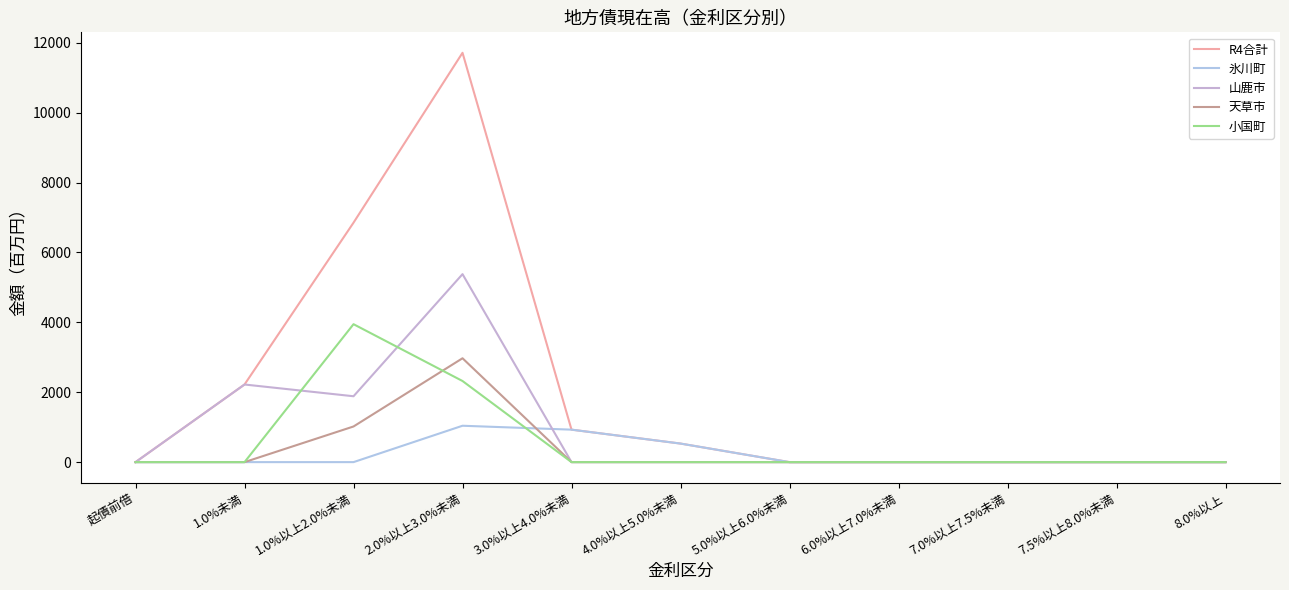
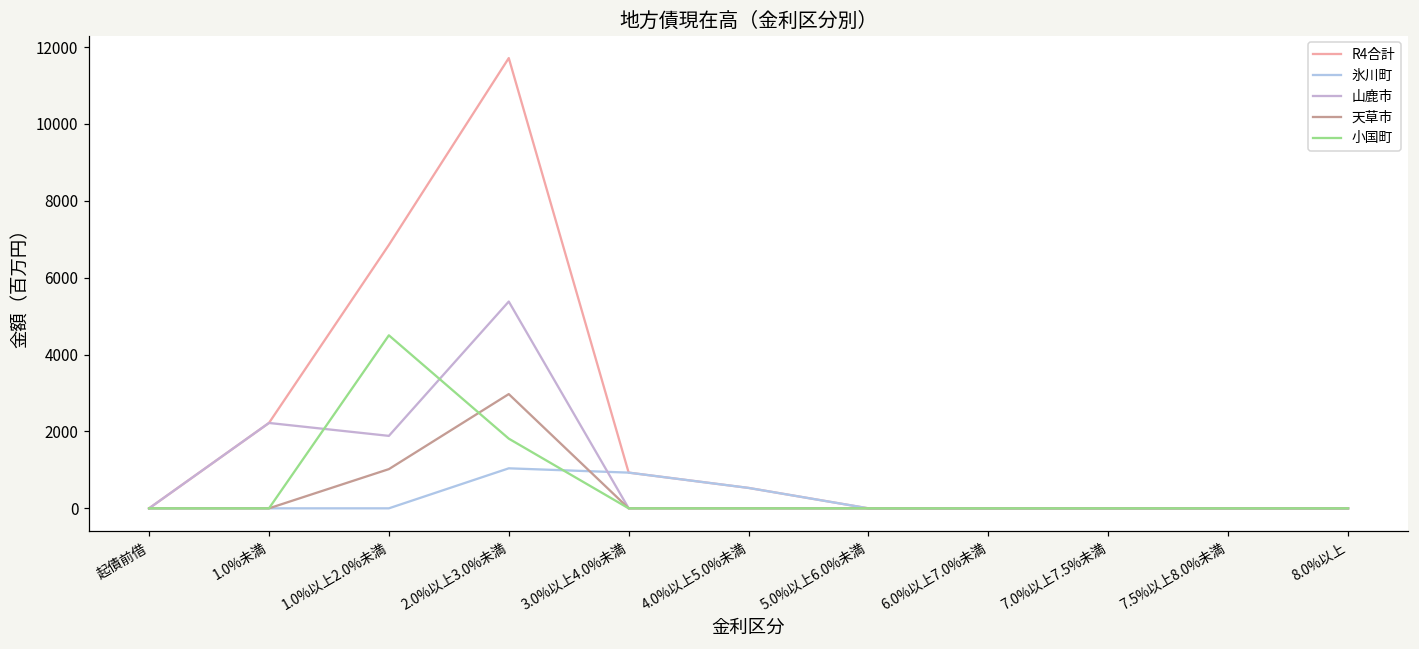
  {
    "小国町": {
-     "1.0%以上2.0%未満": 3900,
-     "2.0%以上3.0%未満": 2300
+     "1.0%以上2.0%未満": 4500,
+     "2.0%以上3.0%未満": 1800
    }
  }
